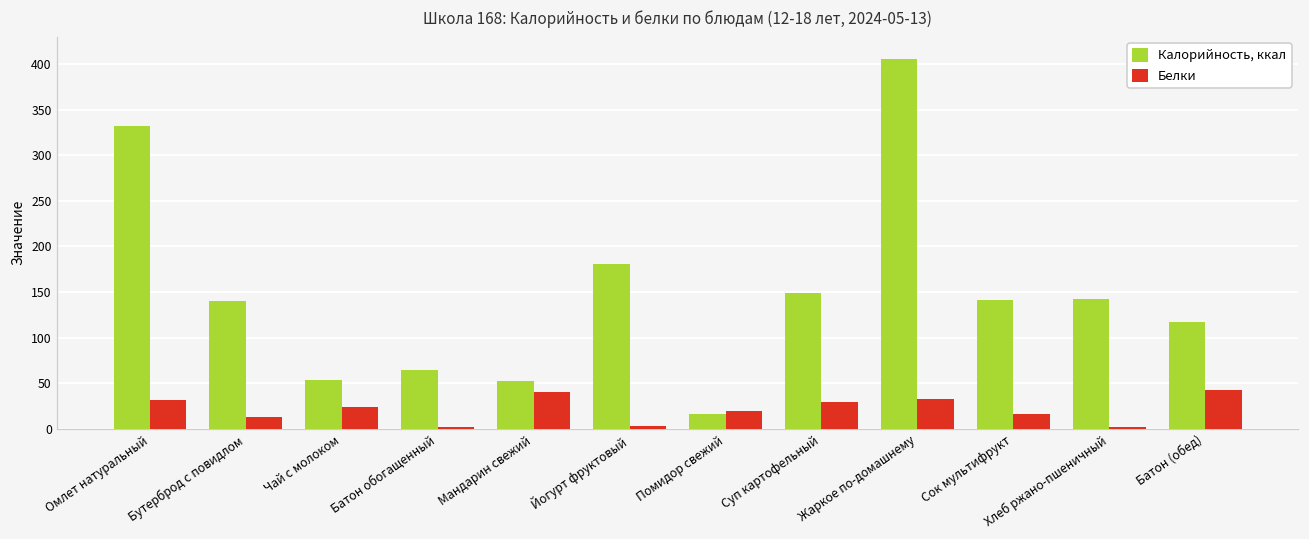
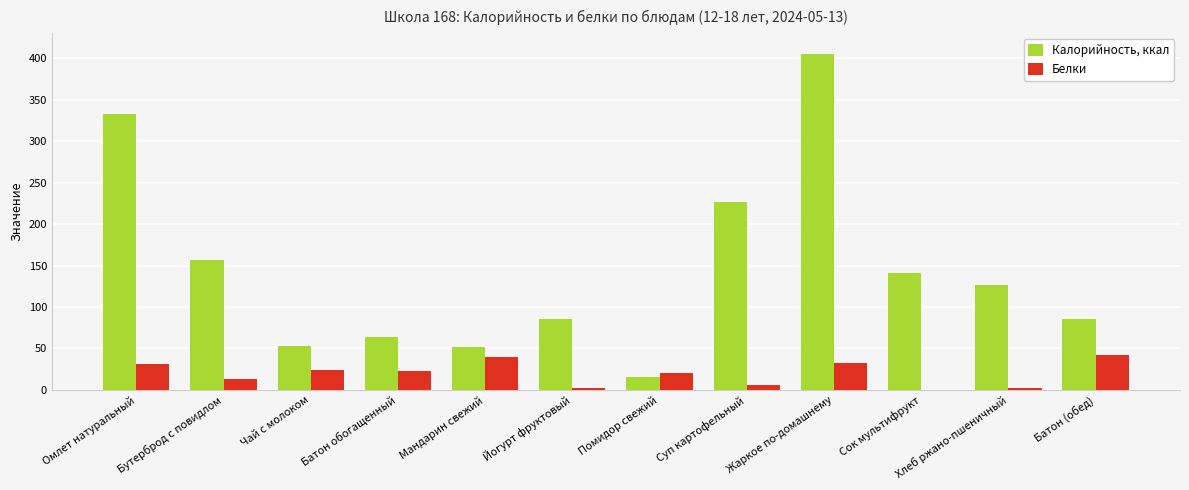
  {
    "Калорийность, ккал": {
      "Омлет натуральный": 330,
-     "Бутерброд с повидлом": 140,
+     "Бутерброд с повидлом": 160,
      "Чай с молоком": 50,
      "Батон обогащенный": 60,
      "Мандарин свежий": 50,
-     "Йогурт фруктовый": 180,
+     "Йогурт фруктовый": 90,
      "Помидор свежий": 20,
-     "Суп картофельный": 150,
+     "Суп картофельный": 230,
      "Жаркое по-домашнему": 410,
      "Сок мультифрукт": 140,
-     "Хлеб ржано-пшеничный": 140,
-     "Батон (обед)": 120
+     "Хлеб ржано-пшеничный": 130,
+     "Батон (обед)": 90
    },
    "Белки": {
      "Омлет натуральный": 30,
      "Бутерброд с повидлом": 10,
      "Чай с молоком": 20,
-     "Батон обогащенный": 0,
+     "Батон обогащенный": 20,
      "Мандарин свежий": 40,
      "Помидор свежий": 20,
-     "Суп картофельный": 30,
+     "Суп картофельный": 10,
      "Жаркое по-домашнему": 30,
-     "Сок мультифрукт": 20,
+     "Сок мультифрукт": 0,
      "Батон (обед)": 40
    }
  }
